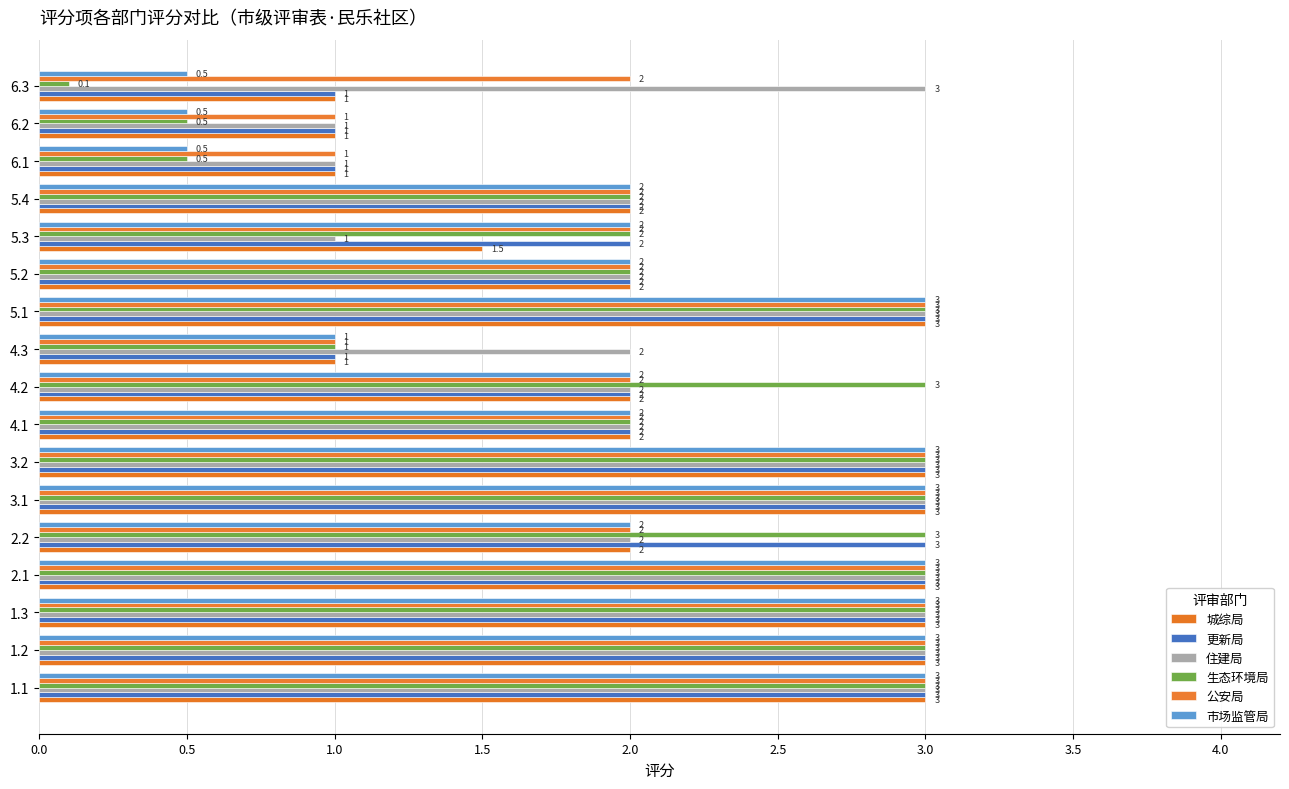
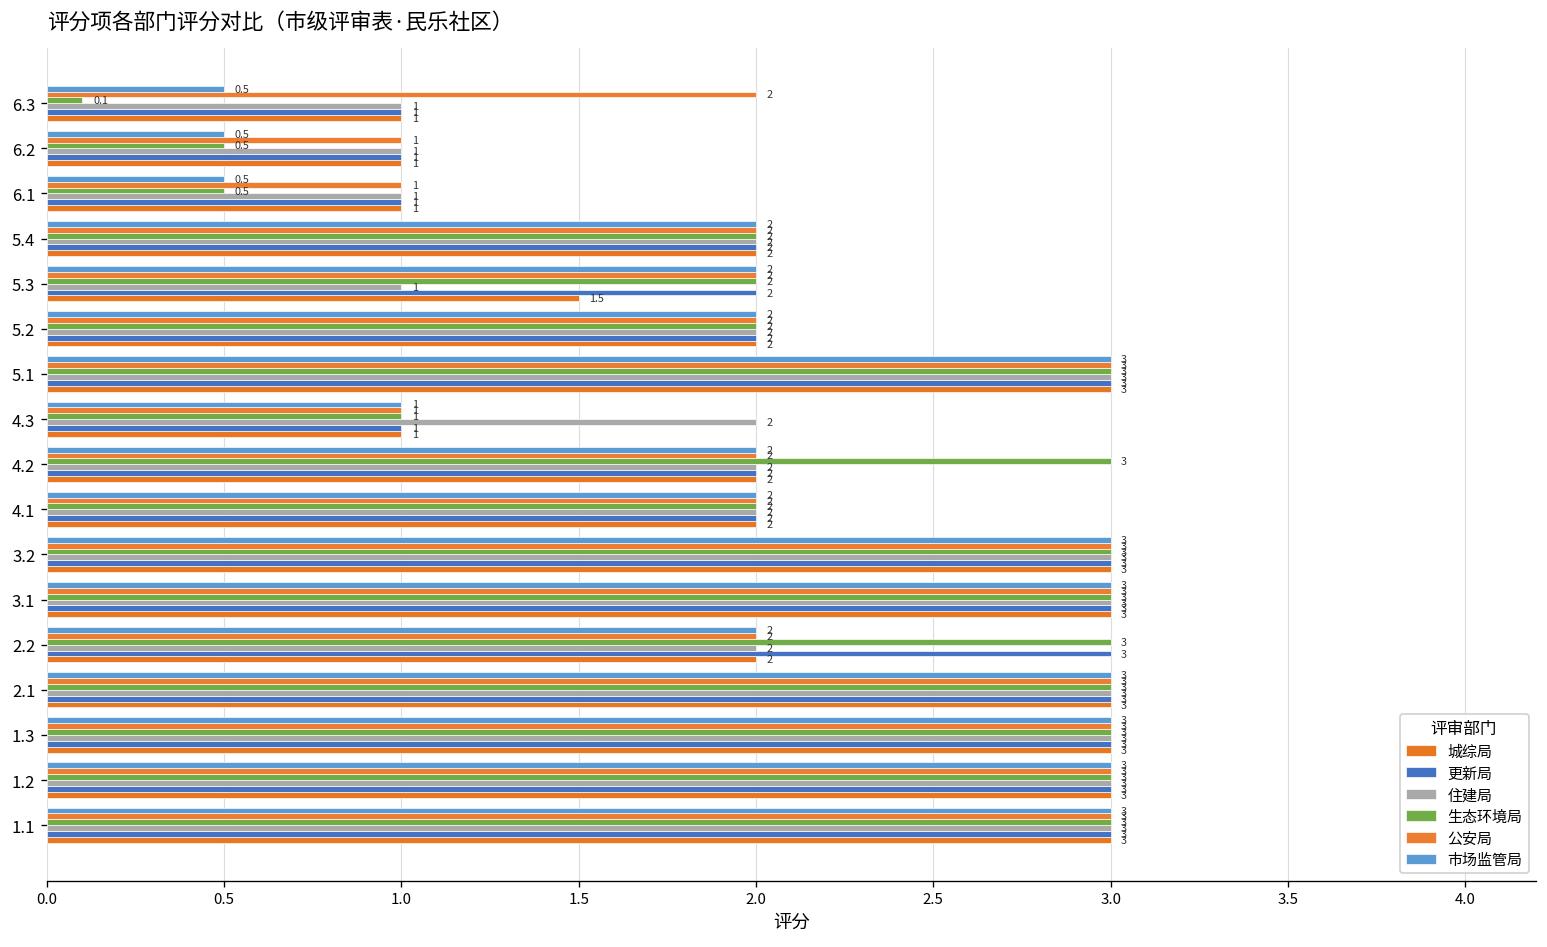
  {
    "住建局": {
-     "6.3": 3,
+     "6.3": 1,
      "5.3": 1,
      "4.3": 2,
      "2.2": 2
    },
    "生态环境局": {
      "6.3": 0.1,
      "6.2": 0.5,
      "6.1": 0.5,
      "4.2": 3,
      "2.2": 3
    }
  }
